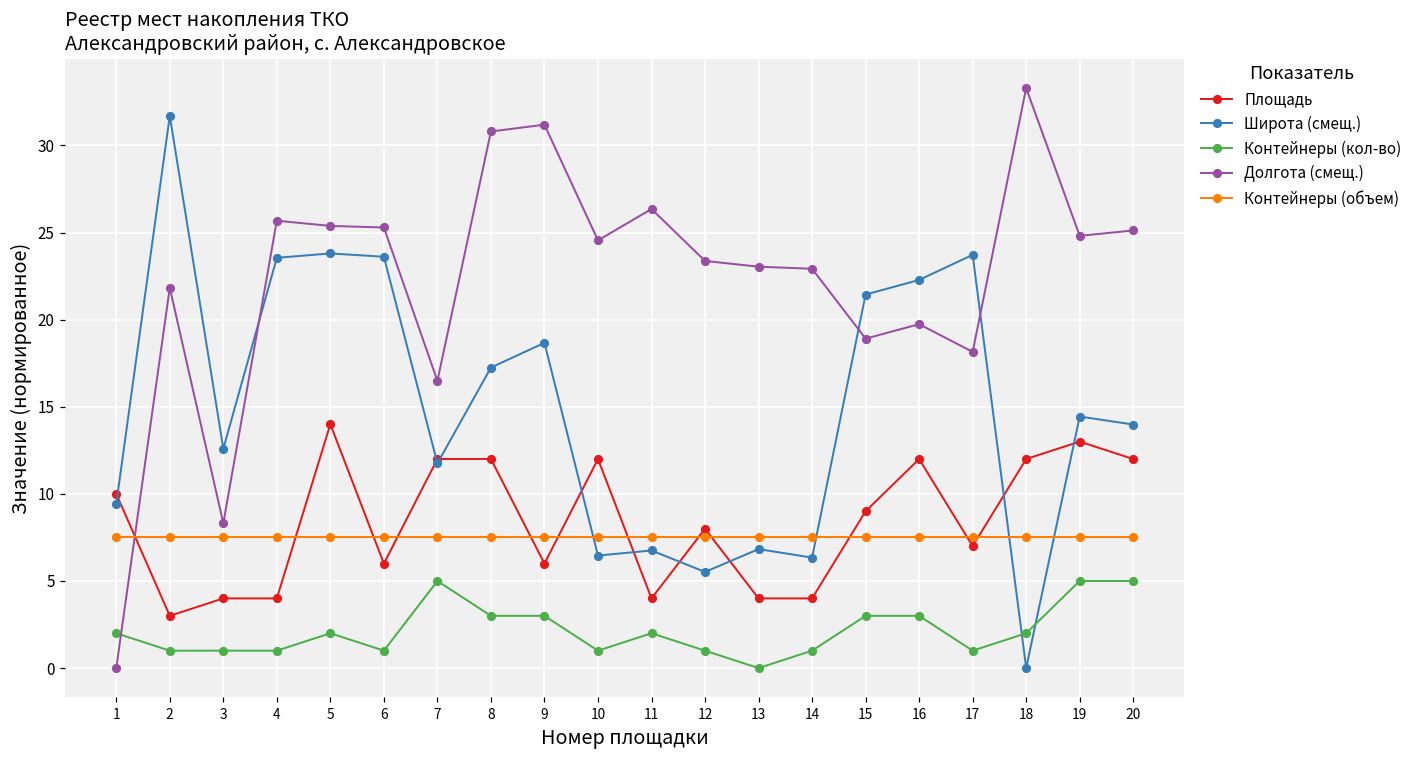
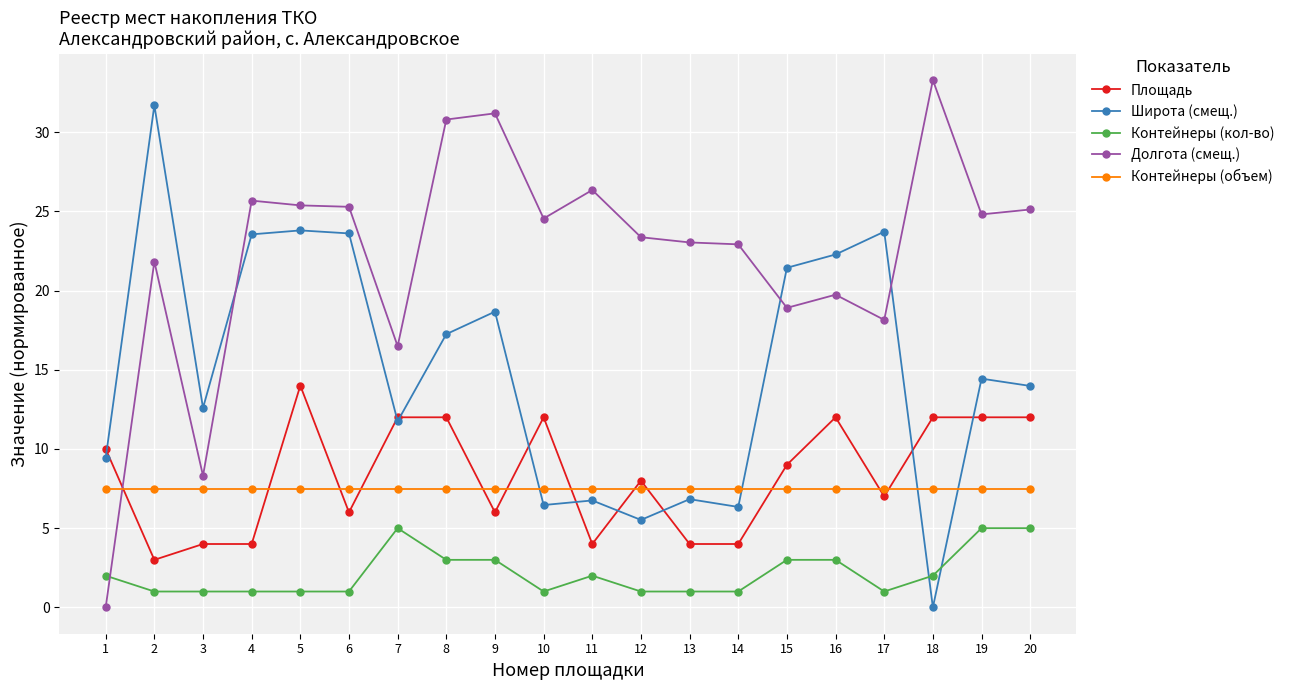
  {
    "Площадь": {
      "1": 10,
      "2": 3,
      "3": 4,
      "4": 4,
      "5": 14,
      "6": 6,
      "7": 12,
      "8": 12,
      "9": 6,
      "10": 12,
      "11": 4,
      "12": 8,
      "13": 4,
      "14": 4,
      "15": 9,
      "16": 12,
      "17": 7,
      "18": 12,
-     "19": 13,
+     "19": 12,
      "20": 12
    },
    "Широта (смещ.)": {
      "1": 9.4,
      "2": 31.7,
      "3": 12.6,
      "4": 23.6,
      "5": 23.8,
      "6": 23.6,
      "7": 11.8,
      "8": 17.3,
      "9": 18.7,
      "10": 6.5,
      "11": 6.8,
      "12": 5.5,
      "13": 6.8,
      "14": 6.3,
      "15": 21.4,
      "16": 22.3,
      "17": 23.7,
      "18": 0,
      "19": 14.4,
      "20": 14
    },
    "Контейнеры (кол-во)": {
      "1": 2,
      "2": 1,
      "3": 1,
      "4": 1,
-     "5": 2,
+     "5": 1,
      "6": 1,
      "7": 5,
      "8": 3,
      "9": 3,
      "10": 1,
      "11": 2,
      "12": 1,
-     "13": 0,
+     "13": 1,
      "14": 1,
      "15": 3,
      "16": 3,
      "17": 1,
      "18": 2,
      "19": 5,
      "20": 5
    },
    "Долгота (смещ.)": {
      "1": 0,
      "2": 21.8,
      "3": 8.3,
      "4": 25.7,
      "5": 25.4,
      "6": 25.3,
      "7": 16.5,
      "8": 30.8,
      "9": 31.2,
      "10": 24.6,
      "11": 26.4,
      "12": 23.4,
      "13": 23,
      "14": 23,
      "15": 19,
      "16": 19.7,
      "17": 18,
      "18": 33.3,
      "19": 24.8,
      "20": 25
    },
    "Контейнеры (объем)": {
      "1": 7.5,
      "2": 7.5,
      "3": 7.5,
      "4": 7.5,
      "5": 7.5,
      "6": 7.5,
      "7": 7.5,
      "8": 7.5,
      "9": 7.5,
      "10": 7.5,
      "11": 7.5,
      "12": 7.5,
      "13": 7.5,
      "14": 7.5,
      "15": 7.5,
      "16": 7.5,
      "17": 7.5,
      "18": 7.5,
      "19": 7.5,
      "20": 7.5
    }
  }
